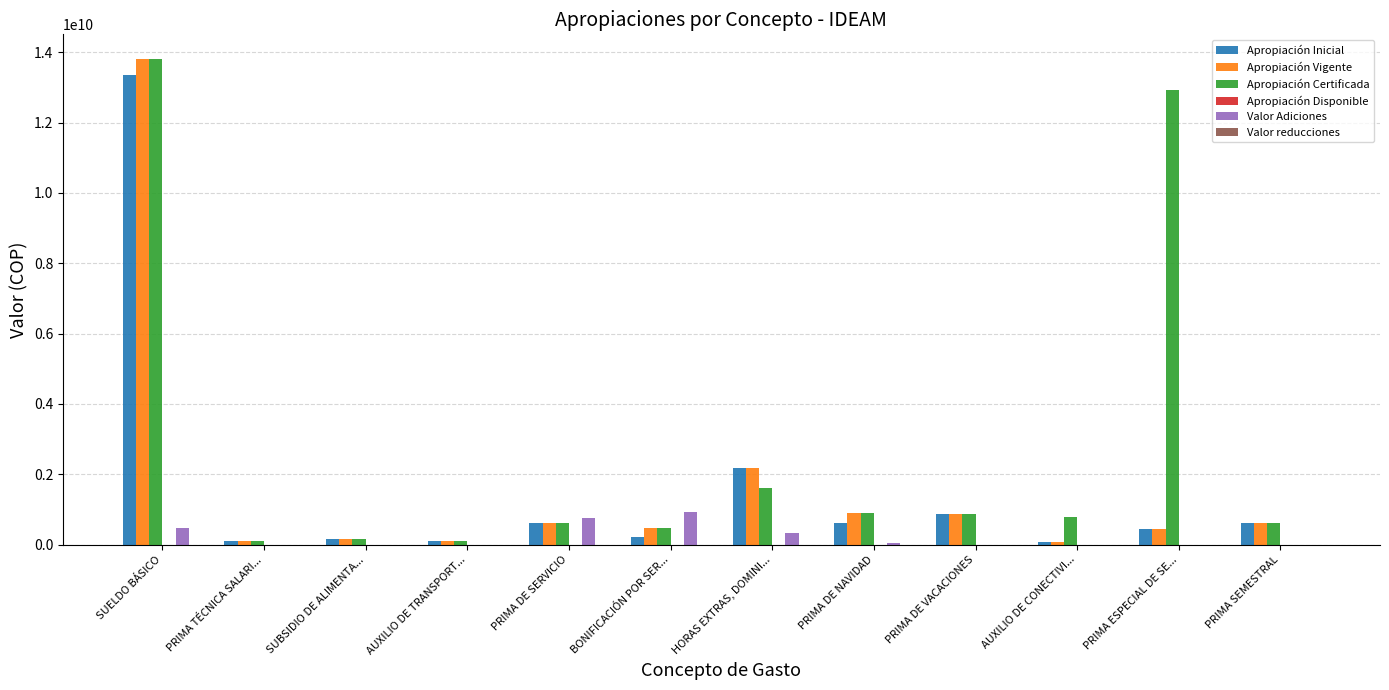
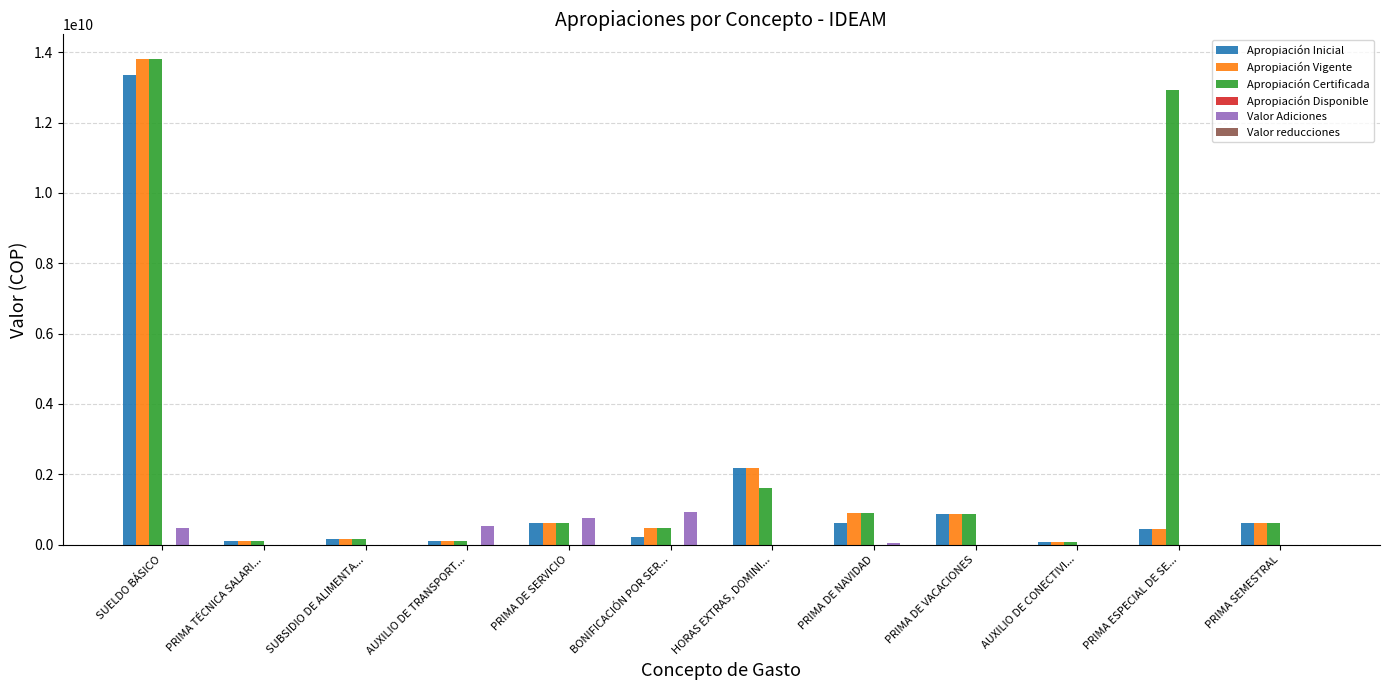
  {
    "Apropiación Inicial": {
      "SUELDO BÁSICO": 13400000000,
      "PRIMA TÉCNICA SALARI...": 100000000,
      "SUBSIDIO DE ALIMENTA...": 200000000,
      "AUXILIO DE TRANSPORT...": 100000000,
      "PRIMA DE SERVICIO": 600000000,
      "BONIFICACIÓN POR SER...": 200000000,
      "HORAS EXTRAS, DOMINI...": 2200000000,
      "PRIMA DE NAVIDAD": 600000000,
      "PRIMA DE VACACIONES": 900000000,
      "PRIMA ESPECIAL DE SE...": 500000000,
      "PRIMA SEMESTRAL": 600000000
    },
    "Apropiación Vigente": {
      "SUELDO BÁSICO": 13800000000,
      "PRIMA TÉCNICA SALARI...": 100000000,
      "SUBSIDIO DE ALIMENTA...": 200000000,
      "AUXILIO DE TRANSPORT...": 100000000,
      "PRIMA DE SERVICIO": 600000000,
      "BONIFICACIÓN POR SER...": 500000000,
      "HORAS EXTRAS, DOMINI...": 2200000000,
      "PRIMA DE NAVIDAD": 900000000,
      "PRIMA DE VACACIONES": 900000000,
      "PRIMA ESPECIAL DE SE...": 500000000,
      "PRIMA SEMESTRAL": 600000000
    },
    "Apropiación Certificada": {
      "SUELDO BÁSICO": 13800000000,
      "PRIMA TÉCNICA SALARI...": 100000000,
      "SUBSIDIO DE ALIMENTA...": 200000000,
      "AUXILIO DE TRANSPORT...": 100000000,
      "PRIMA DE SERVICIO": 600000000,
      "BONIFICACIÓN POR SER...": 500000000,
      "HORAS EXTRAS, DOMINI...": 1600000000,
      "PRIMA DE NAVIDAD": 900000000,
      "PRIMA DE VACACIONES": 900000000,
-     "AUXILIO DE CONECTIVI...": 800000000,
+     "AUXILIO DE CONECTIVI...": 100000000,
      "PRIMA ESPECIAL DE SE...": 12900000000,
      "PRIMA SEMESTRAL": 600000000
    },
    "Apropiación Disponible": {
      "SUELDO BÁSICO": 0,
      "PRIMA TÉCNICA SALARI...": 0,
      "SUBSIDIO DE ALIMENTA...": 0,
      "AUXILIO DE TRANSPORT...": 0,
      "PRIMA DE SERVICIO": 0,
      "BONIFICACIÓN POR SER...": 0,
      "HORAS EXTRAS, DOMINI...": 0,
      "PRIMA DE NAVIDAD": 0,
      "PRIMA DE VACACIONES": 0,
      "AUXILIO DE CONECTIVI...": 0,
      "PRIMA ESPECIAL DE SE...": 0,
      "PRIMA SEMESTRAL": 0
    },
    "Valor Adiciones": {
      "SUELDO BÁSICO": 500000000,
      "PRIMA TÉCNICA SALARI...": 0,
      "SUBSIDIO DE ALIMENTA...": 0,
-     "AUXILIO DE TRANSPORT...": 0,
+     "AUXILIO DE TRANSPORT...": 500000000,
      "PRIMA DE SERVICIO": 700000000,
      "BONIFICACIÓN POR SER...": 900000000,
-     "HORAS EXTRAS, DOMINI...": 300000000,
+     "HORAS EXTRAS, DOMINI...": 0,
      "PRIMA DE VACACIONES": 0,
      "AUXILIO DE CONECTIVI...": 0,
      "PRIMA ESPECIAL DE SE...": 0,
      "PRIMA SEMESTRAL": 0
    },
    "Valor reducciones": {
      "SUELDO BÁSICO": 0,
      "PRIMA TÉCNICA SALARI...": 0,
      "SUBSIDIO DE ALIMENTA...": 0,
      "AUXILIO DE TRANSPORT...": 0,
      "PRIMA DE SERVICIO": 0,
      "BONIFICACIÓN POR SER...": 0,
      "HORAS EXTRAS, DOMINI...": 0,
      "PRIMA DE NAVIDAD": 0,
      "PRIMA DE VACACIONES": 0,
      "AUXILIO DE CONECTIVI...": 0,
      "PRIMA ESPECIAL DE SE...": 0,
      "PRIMA SEMESTRAL": 0
    }
  }
